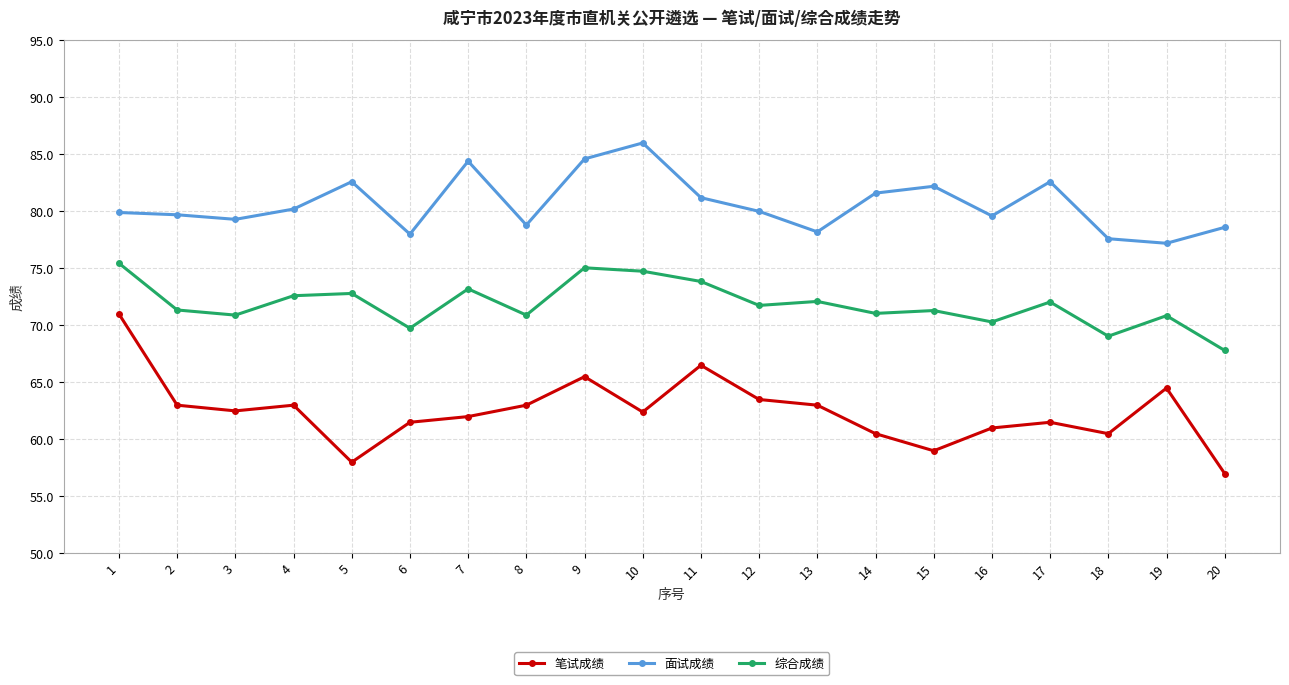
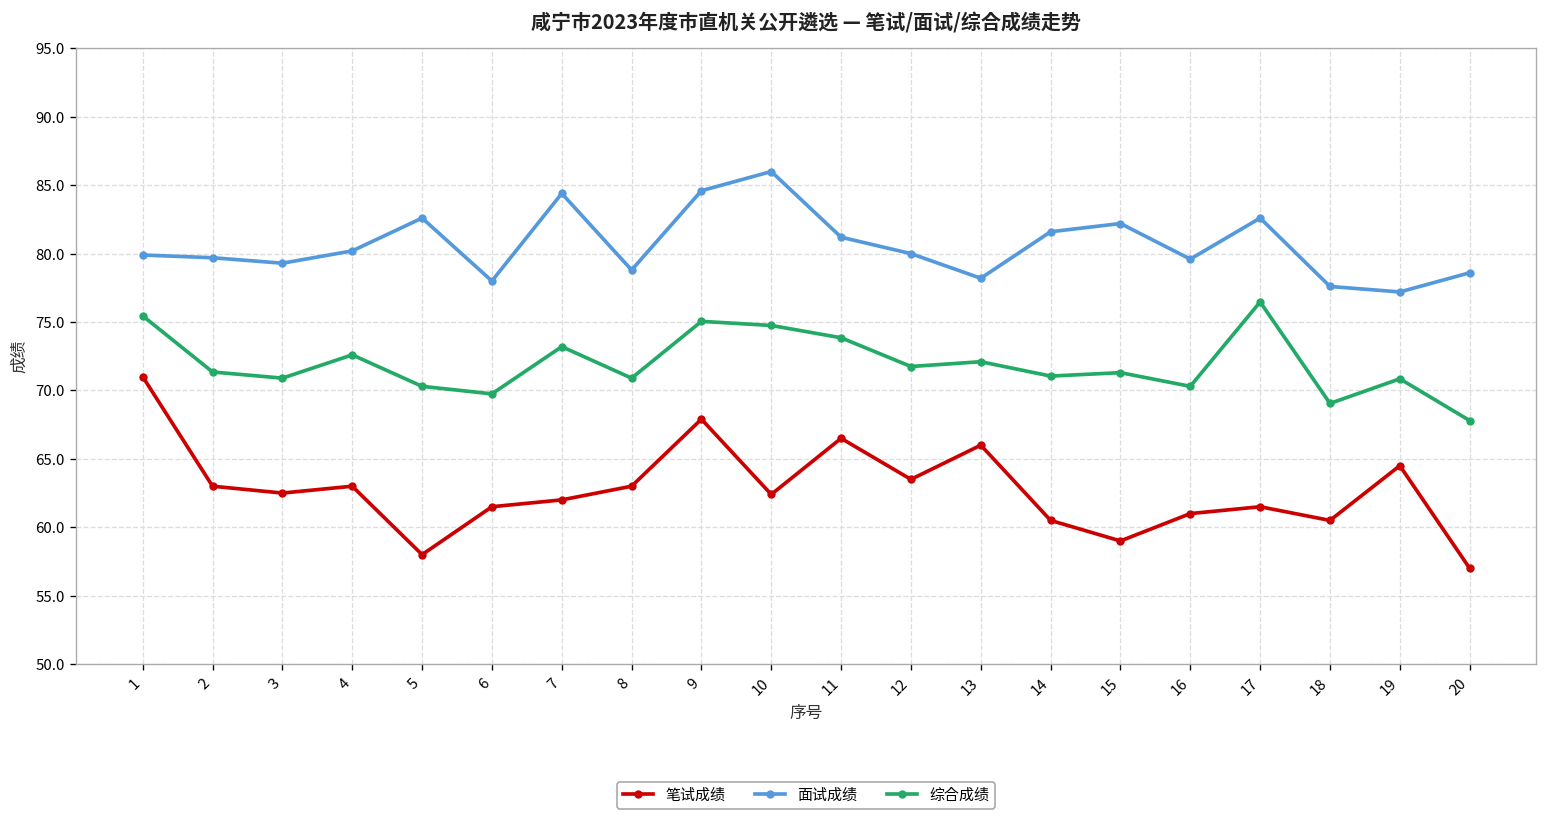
  {
    "笔试成绩": {
      "1": 71.0,
      "2": 63.0,
      "3": 62.5,
      "4": 63.0,
      "5": 58.0,
      "6": 61.5,
      "7": 62.0,
      "8": 63.0,
-     "9": 65.5,
+     "9": 67.9,
      "10": 62.4,
      "11": 66.5,
      "12": 63.5,
-     "13": 63,
+     "13": 66,
      "14": 60.5,
      "15": 59.0,
      "16": 61.0,
      "17": 61.5,
      "18": 60.5,
      "19": 64.5,
      "20": 57.0
    },
    "面试成绩": {
      "1": 79.9,
      "2": 79.7,
      "3": 79.3,
      "4": 80.2,
      "5": 82.6,
      "6": 78.0,
      "7": 84.4,
      "8": 78.8,
      "9": 84.6,
      "10": 86.0,
      "11": 81.2,
      "12": 80.0,
      "13": 78.2,
      "14": 81.6,
      "15": 82.2,
      "16": 79.6,
      "17": 82.6,
      "18": 77.6,
      "19": 77.2,
      "20": 78.6
    },
    "综合成绩": {
      "1": 75.5,
      "2": 71.4,
      "3": 70.9,
      "4": 72.6,
-     "5": 72.8,
+     "5": 70.3,
      "6": 69.8,
      "7": 73.2,
      "8": 70.9,
      "9": 75.1,
      "10": 74.8,
      "11": 73.9,
      "12": 71.8,
      "13": 72.1,
      "14": 71.1,
      "15": 71.3,
      "16": 70.3,
-     "17": 72.1,
+     "17": 76.5,
      "18": 69.1,
      "19": 70.9,
      "20": 67.8
    }
  }
